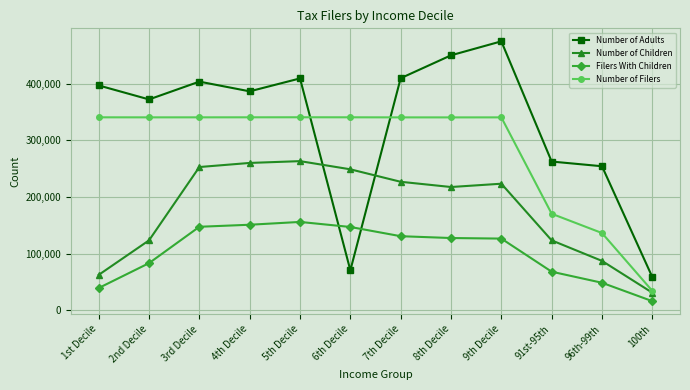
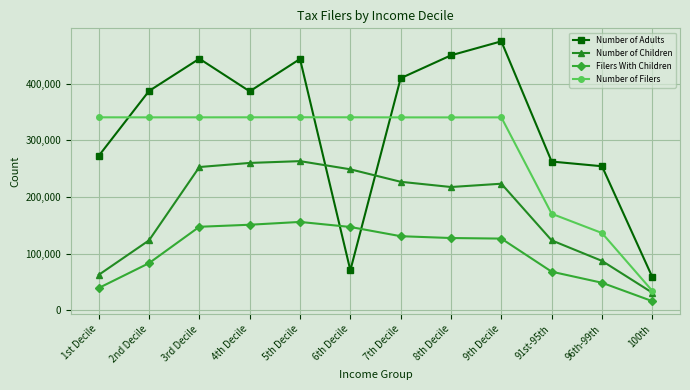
  {
    "Number of Adults": {
-     "1st Decile": "400,000",
-     "2nd Decile": "370,000",
-     "3rd Decile": "400,000",
+     "1st Decile": "270,000",
+     "2nd Decile": "390,000",
+     "3rd Decile": "440,000",
      "4th Decile": "390,000",
-     "5th Decile": "410,000",
+     "5th Decile": "440,000",
      "6th Decile": "70,000",
      "7th Decile": "410,000",
      "8th Decile": "450,000",
      "9th Decile": "470,000",
      "91st-95th": "260,000",
      "96th-99th": "250,000",
      "100th": "60,000"
    }
  }
